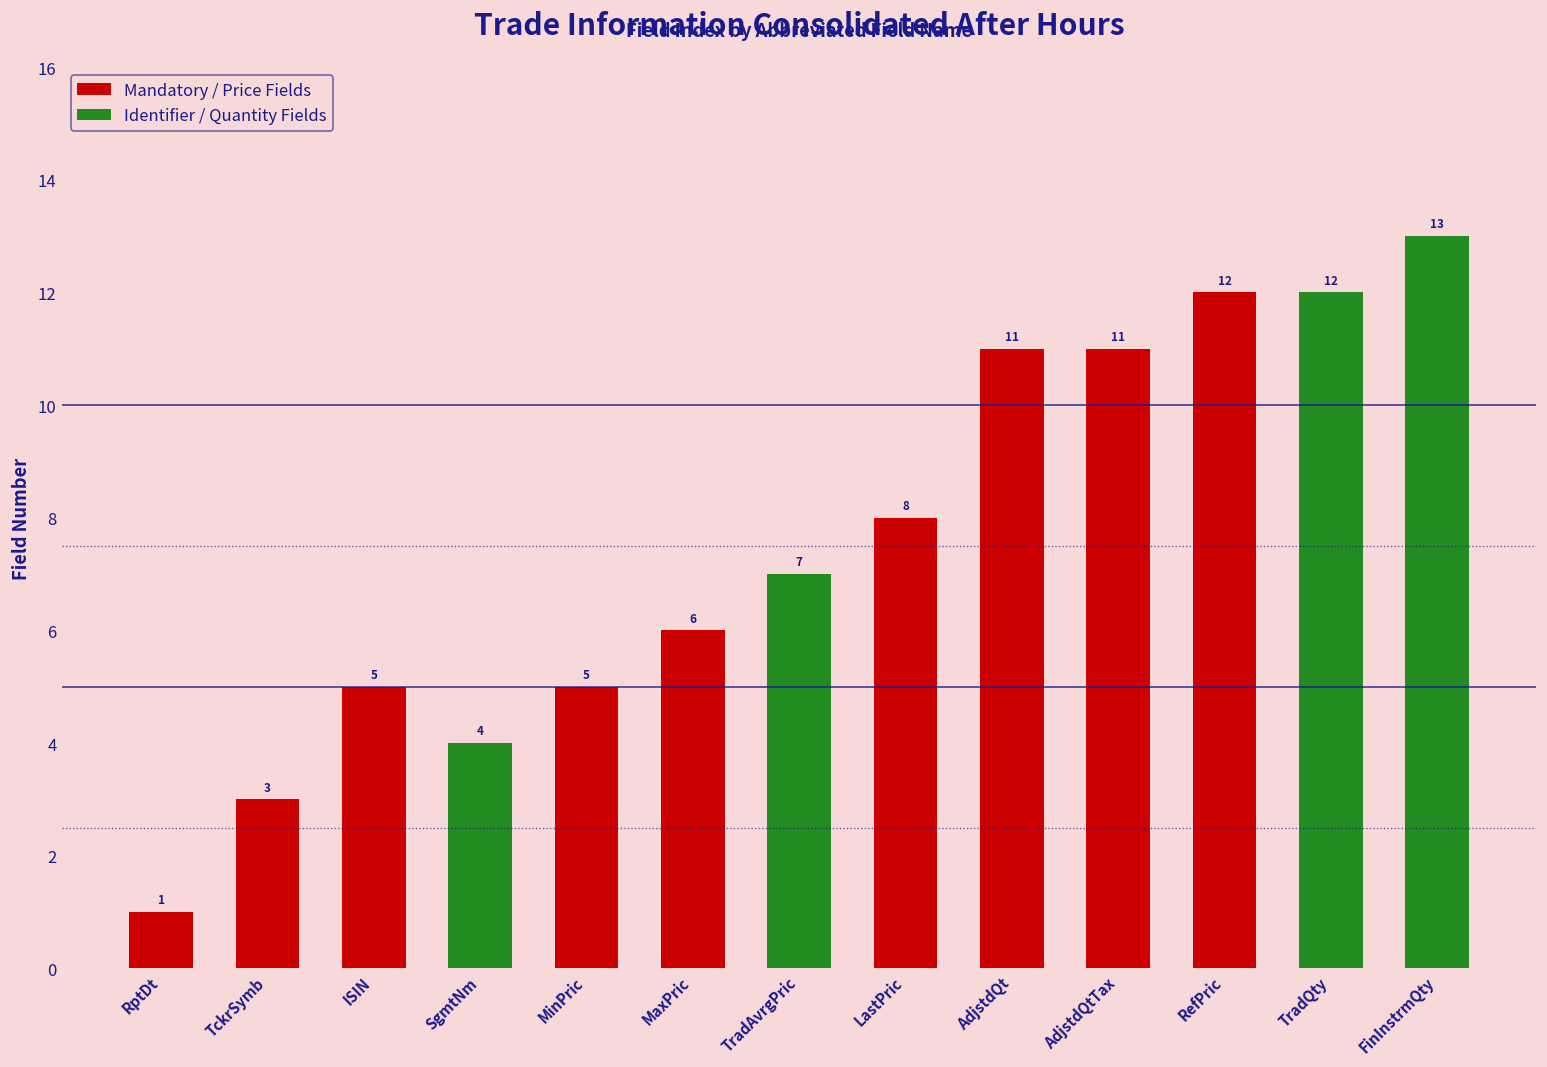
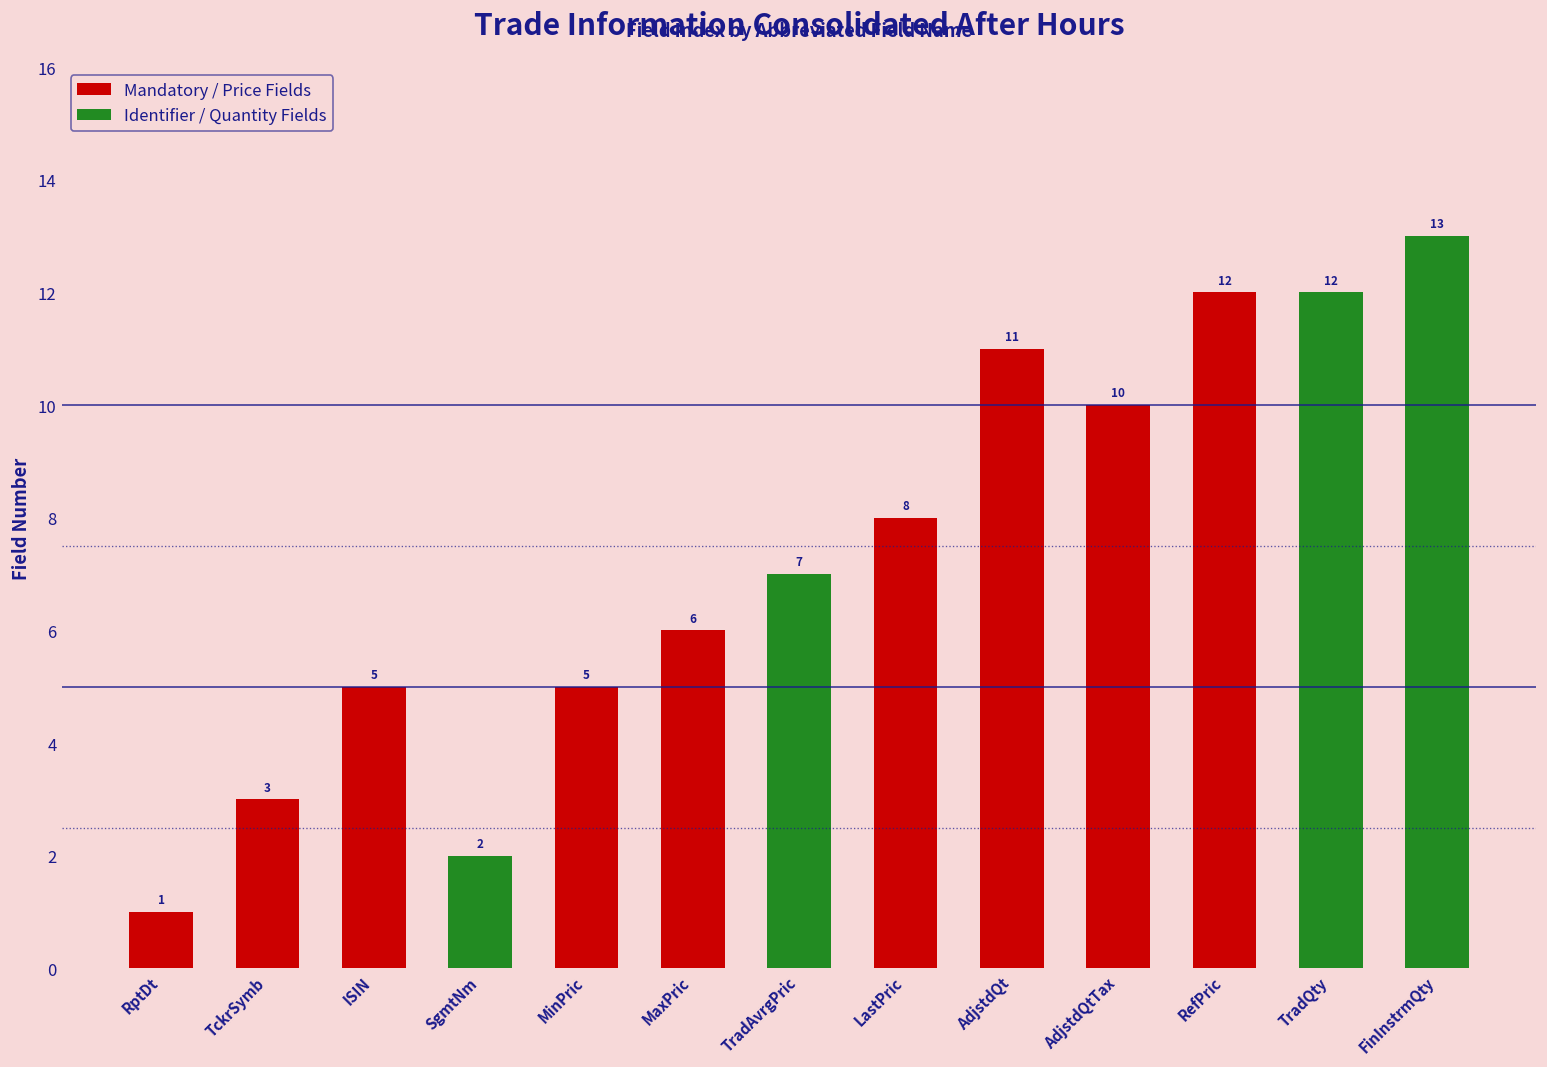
  {
    "RptDt": 1,
    "TckrSymb": 3,
    "ISIN": 5,
-   "SgmtNm": 4,
+   "SgmtNm": 2,
    "MinPric": 5,
    "MaxPric": 6,
    "TradAvrgPric": 7,
    "LastPric": 8,
    "AdjstdQt": 11,
-   "AdjstdQtTax": 11,
+   "AdjstdQtTax": 10,
    "RefPric": 12,
    "TradQty": 12,
    "FinInstrmQty": 13
  }
